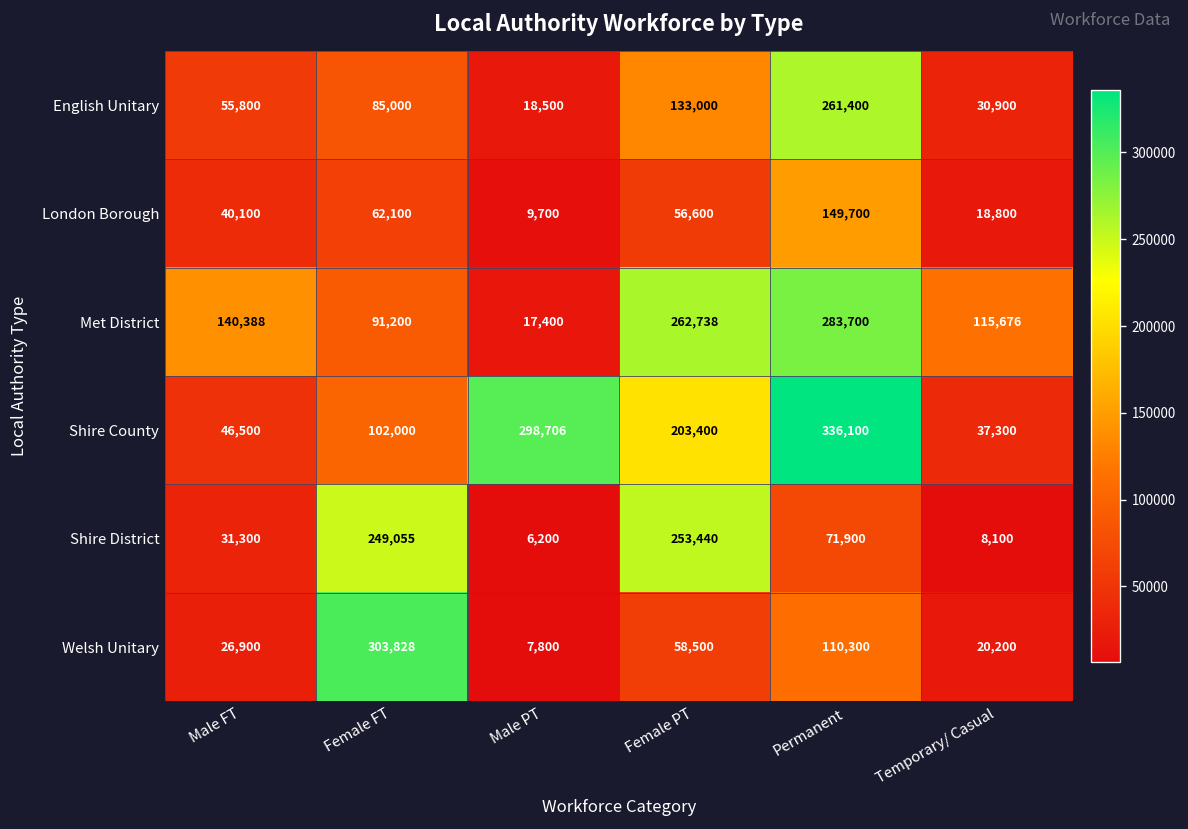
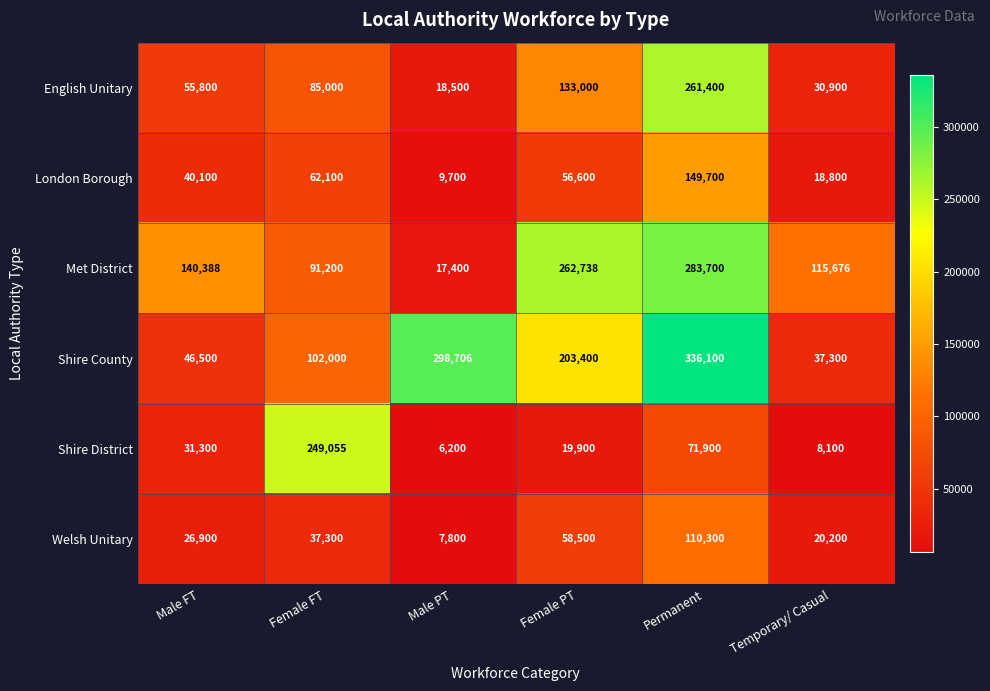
  {
    "English Unitary": {
      "Male FT": "55,800",
      "Female FT": "85,000",
      "Male PT": "18,500",
      "Female PT": "133,000",
      "Permanent": "261,400",
      "Temporary/ Casual": "30,900"
    },
    "London Borough": {
      "Male FT": "40,100",
      "Female FT": "62,100",
      "Male PT": "9,700",
      "Female PT": "56,600",
      "Permanent": "149,700",
      "Temporary/ Casual": "18,800"
    },
    "Met District": {
      "Male FT": "140,388",
      "Female FT": "91,200",
      "Male PT": "17,400",
      "Female PT": "262,738",
      "Permanent": "283,700",
      "Temporary/ Casual": "115,676"
    },
    "Shire County": {
      "Male FT": "46,500",
      "Female FT": "102,000",
      "Male PT": "298,706",
      "Female PT": "203,400",
      "Permanent": "336,100",
      "Temporary/ Casual": "37,300"
    },
    "Shire District": {
      "Male FT": "31,300",
      "Female FT": "249,055",
      "Male PT": "6,200",
-     "Female PT": "253,440",
+     "Female PT": "19,900",
      "Permanent": "71,900",
      "Temporary/ Casual": "8,100"
    },
    "Welsh Unitary": {
      "Male FT": "26,900",
-     "Female FT": "303,828",
+     "Female FT": "37,300",
      "Male PT": "7,800",
      "Female PT": "58,500",
      "Permanent": "110,300",
      "Temporary/ Casual": "20,200"
    }
  }
